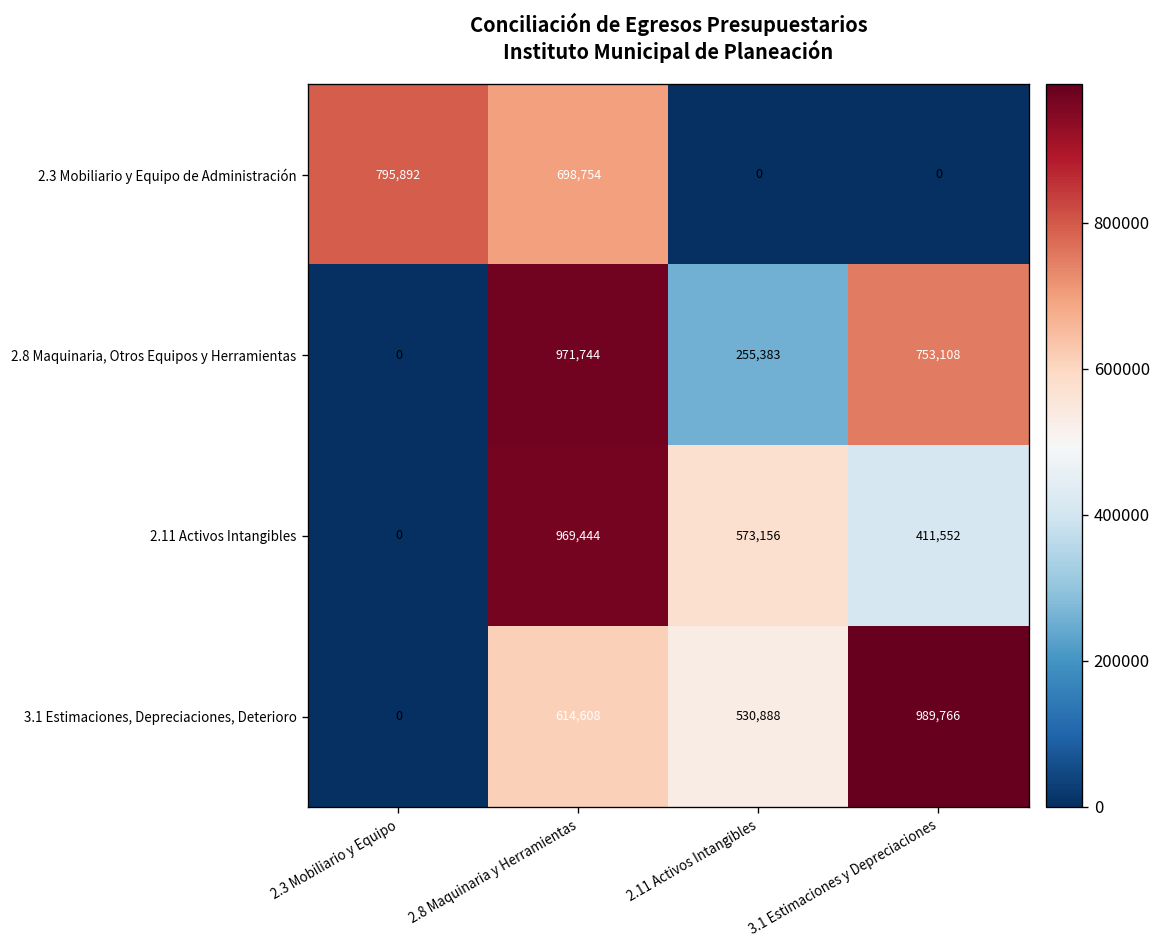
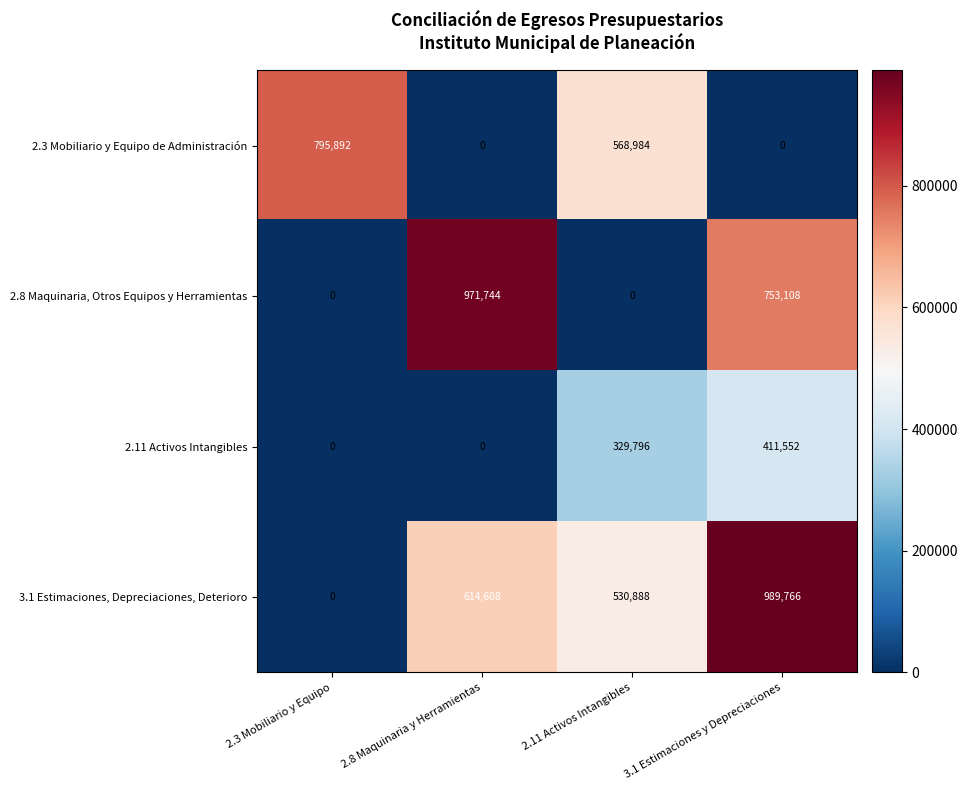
  {
    "2.3 Mobiliario y Equipo de Administración": {
      "2.3 Mobiliario y Equipo": "795,892",
-     "2.8 Maquinaria y Herramientas": "698,754",
-     "2.11 Activos Intangibles": "0",
+     "2.8 Maquinaria y Herramientas": "0",
+     "2.11 Activos Intangibles": "568,984",
      "3.1 Estimaciones y Depreciaciones": "0"
    },
    "2.8 Maquinaria, Otros Equipos y Herramientas": {
      "2.3 Mobiliario y Equipo": "0",
      "2.8 Maquinaria y Herramientas": "971,744",
-     "2.11 Activos Intangibles": "255,383",
+     "2.11 Activos Intangibles": "0",
      "3.1 Estimaciones y Depreciaciones": "753,108"
    },
    "2.11 Activos Intangibles": {
      "2.3 Mobiliario y Equipo": "0",
-     "2.8 Maquinaria y Herramientas": "969,444",
-     "2.11 Activos Intangibles": "573,156",
+     "2.8 Maquinaria y Herramientas": "0",
+     "2.11 Activos Intangibles": "329,796",
      "3.1 Estimaciones y Depreciaciones": "411,552"
    },
    "3.1 Estimaciones, Depreciaciones, Deterioro": {
      "2.3 Mobiliario y Equipo": "0",
      "2.8 Maquinaria y Herramientas": "614,608",
      "2.11 Activos Intangibles": "530,888",
      "3.1 Estimaciones y Depreciaciones": "989,766"
    }
  }
